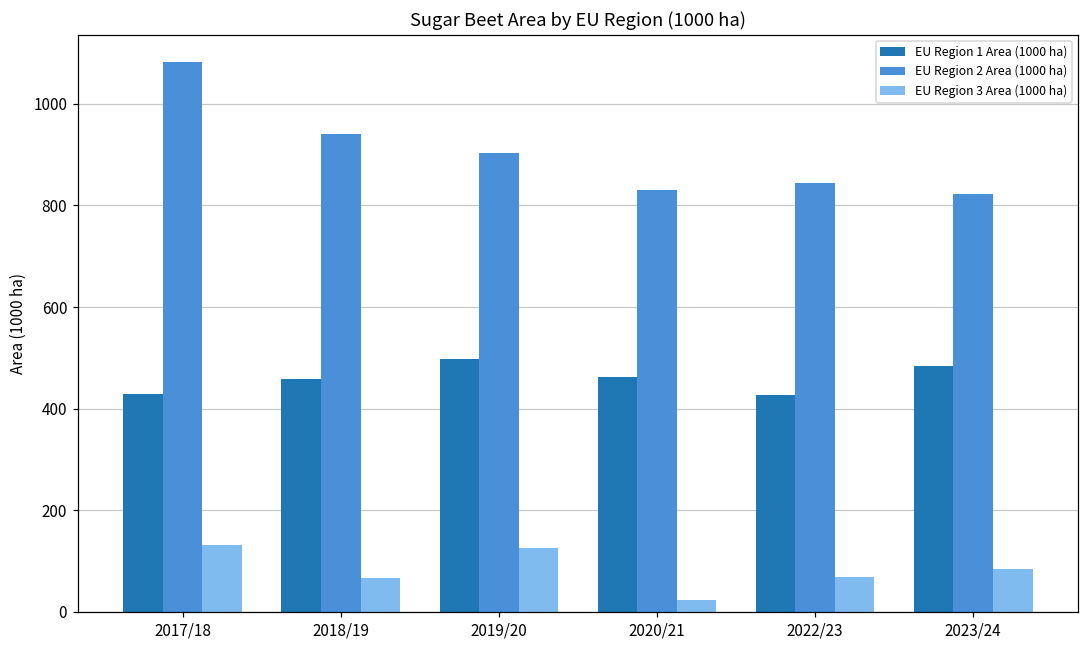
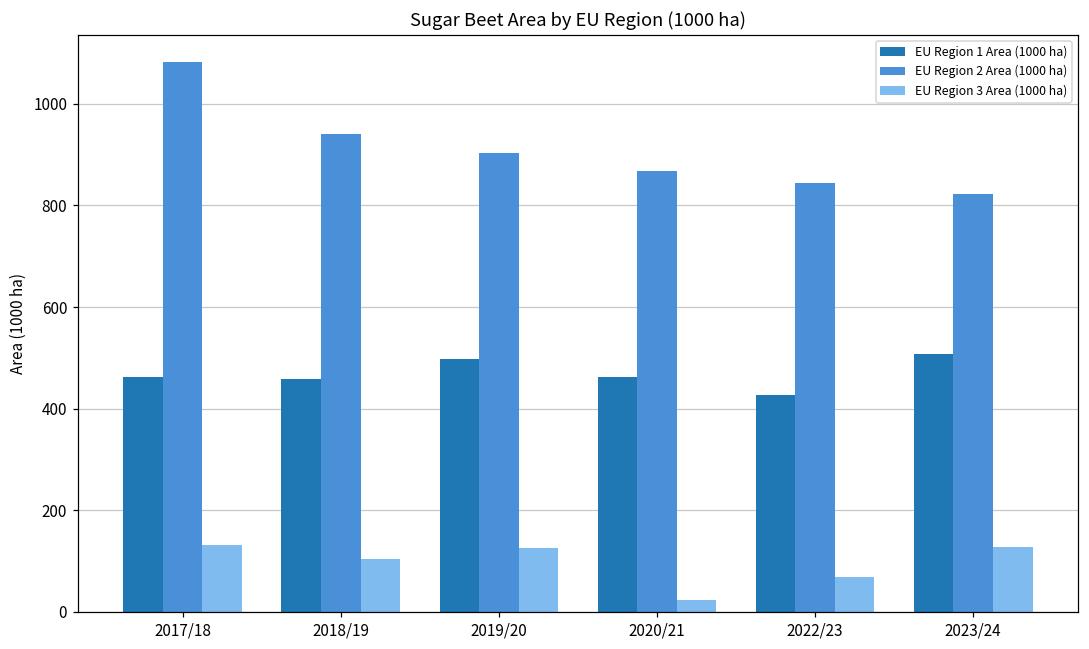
  {
    "EU Region 1 Area (1000 ha)": {
-     "2017/18": 430,
+     "2017/18": 460,
      "2018/19": 460,
      "2019/20": 500,
      "2020/21": 460,
      "2022/23": 430,
-     "2023/24": 480
+     "2023/24": 510
    },
    "EU Region 2 Area (1000 ha)": {
      "2017/18": 1080,
      "2018/19": 940,
      "2019/20": 900,
-     "2020/21": 830,
+     "2020/21": 870,
      "2022/23": 840,
      "2023/24": 820
    },
    "EU Region 3 Area (1000 ha)": {
      "2017/18": 130,
-     "2018/19": 70,
+     "2018/19": 100,
      "2019/20": 120,
      "2020/21": 20,
      "2022/23": 70,
-     "2023/24": 80
+     "2023/24": 130
    }
  }
